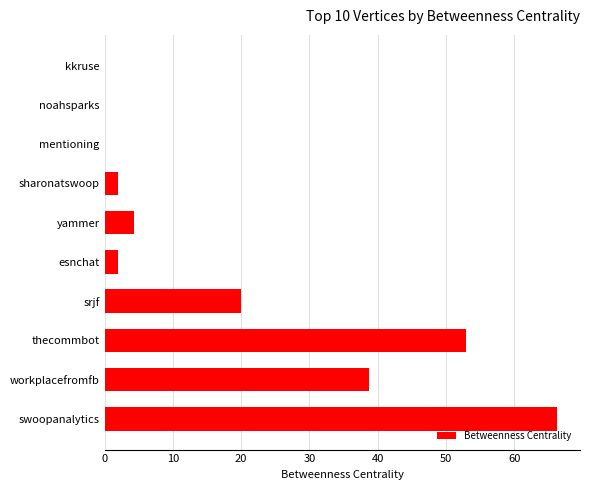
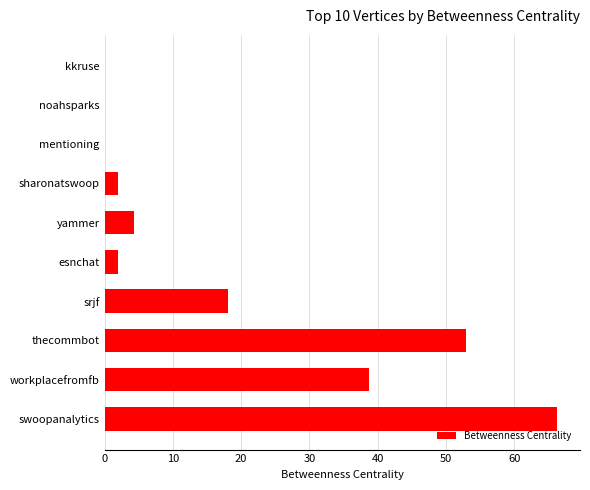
  {
    "kkruse": 0,
    "noahsparks": 0,
    "mentioning": 0,
    "sharonatswoop": 2,
    "yammer": 4,
    "esnchat": 2,
-   "srjf": 20,
+   "srjf": 18,
    "thecommbot": 53,
    "workplacefromfb": 39,
    "swoopanalytics": 66
  }
